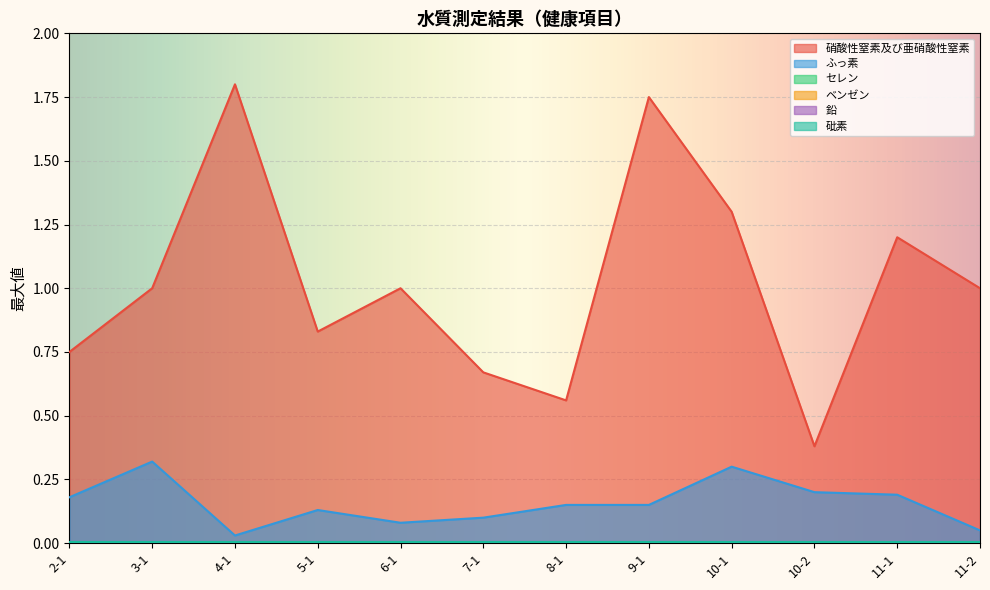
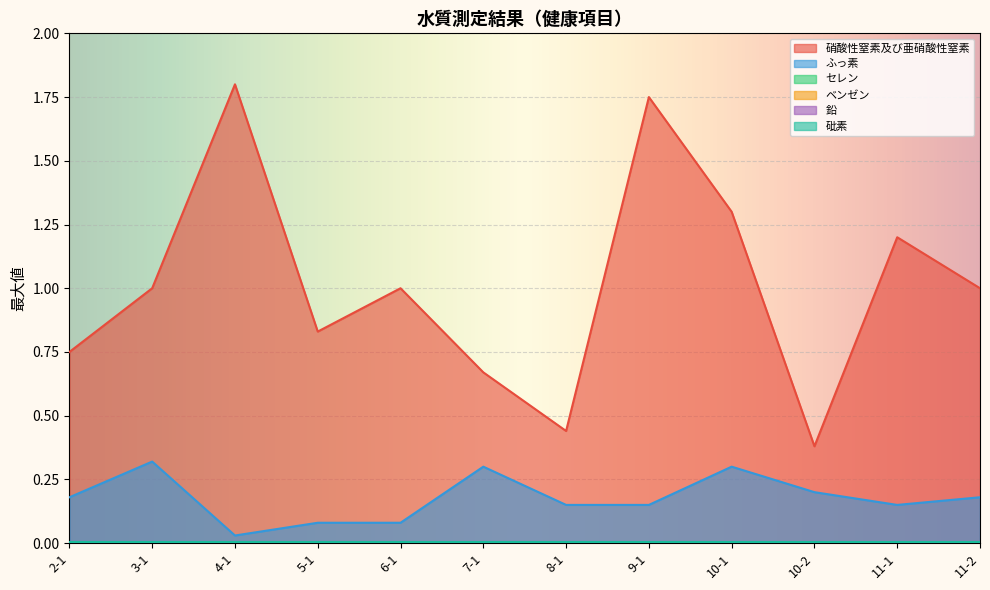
  {
    "硝酸性窒素及び亜硝酸性窒素": {
      "2-1": 0.75,
      "3-1": 1.00,
      "4-1": 1.80,
      "5-1": 0.83,
      "6-1": 1.00,
      "7-1": 0.67,
-     "8-1": 0.56,
+     "8-1": 0.44,
      "9-1": 1.75,
      "10-1": 1.30,
      "10-2": 0.38,
      "11-1": 1.20,
      "11-2": 1.00
    },
    "ふっ素": {
      "2-1": 0.18,
      "3-1": 0.32,
      "4-1": 0.03,
-     "5-1": 0.13,
+     "5-1": 0.08,
      "6-1": 0.08,
-     "7-1": 0.1,
+     "7-1": 0.3,
      "8-1": 0.15,
      "9-1": 0.15,
      "10-1": 0.30,
      "10-2": 0.20,
-     "11-1": 0.19,
-     "11-2": 0.05
+     "11-1": 0.15,
+     "11-2": 0.18
    }
  }
